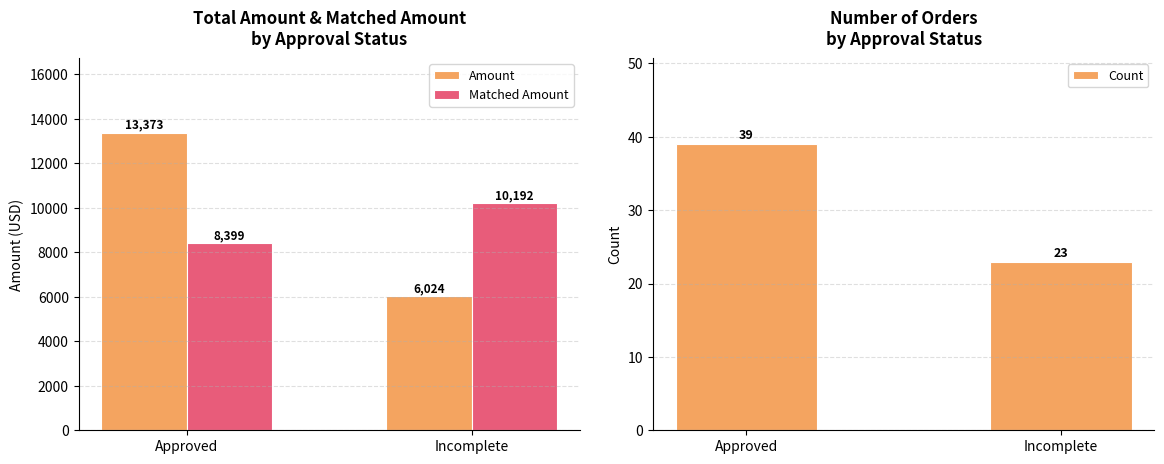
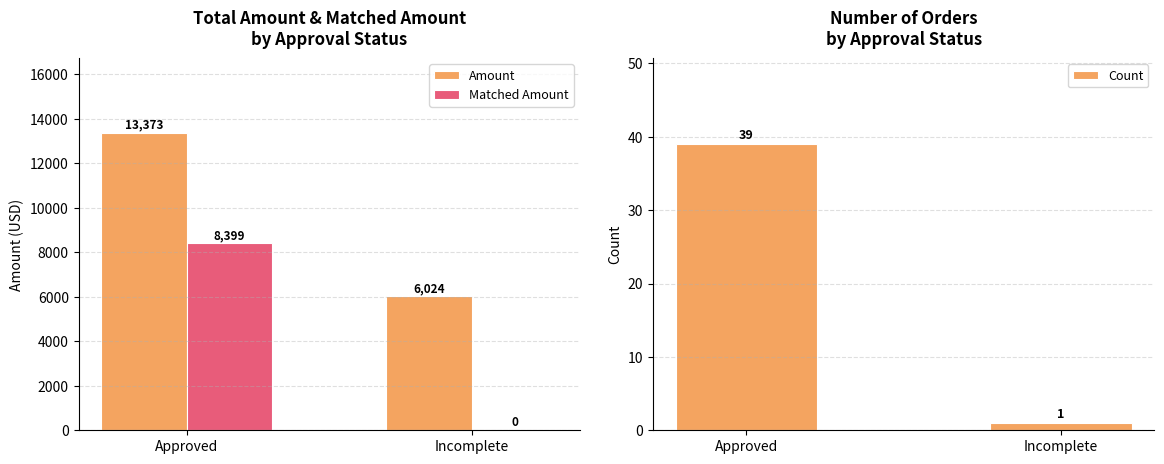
  {
    "Total Amount & Matched Amount by Approval Status": {
      "Amount": {
        "Approved": "13,373",
        "Incomplete": "6,024"
      },
      "Matched Amount": {
        "Approved": "8,399",
-       "Incomplete": "10,192"
+       "Incomplete": "0"
      }
    },
    "Number of Orders by Approval Status": {
      "Approved": "39",
-     "Incomplete": "23"
+     "Incomplete": "1"
    }
  }
